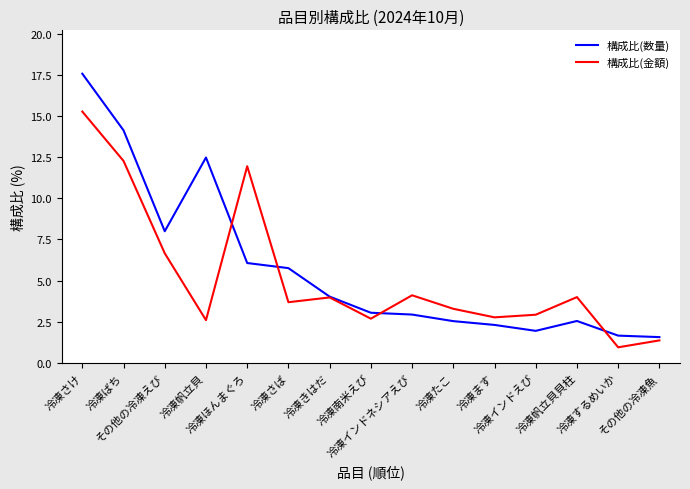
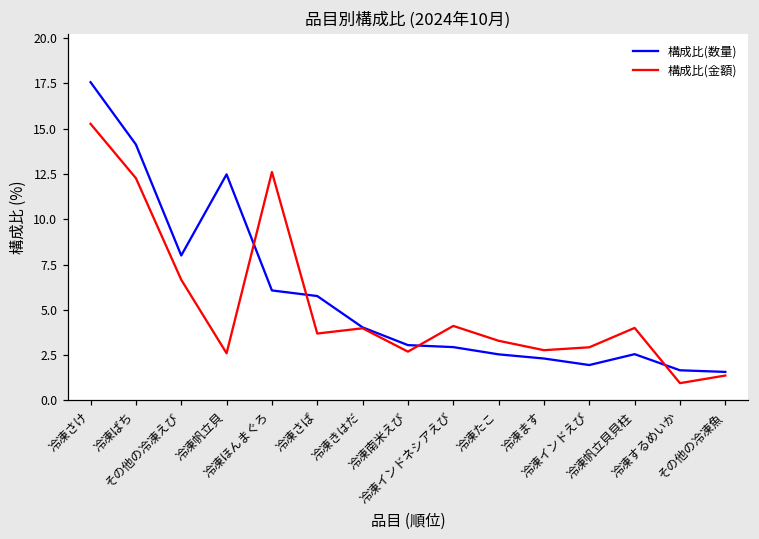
  {
    "構成比(数量)": {
      "冷凍さけ": 17.6,
      "冷凍ばち": 14.1,
      "その他の冷凍えび": 8.0,
      "冷凍帆立貝": 12.5,
      "冷凍ほんまぐろ": 6.1,
      "冷凍さば": 5.8,
      "冷凍南米えび": 3.1,
      "冷凍インドネシアえび": 2.9,
      "冷凍たこ": 2.5,
      "冷凍ます": 2.3,
      "冷凍インドえび": 2.0,
      "冷凍帆立貝貝柱": 2.6,
      "冷凍するめいか": 1.7,
      "その他の冷凍魚": 1.6
    },
    "構成比(金額)": {
      "冷凍さけ": 15.3,
      "冷凍ばち": 12.3,
      "その他の冷凍えび": 6.7,
      "冷凍帆立貝": 2.6,
-     "冷凍ほんまぐろ": 12.0,
+     "冷凍ほんまぐろ": 12.6,
      "冷凍さば": 3.7,
      "冷凍南米えび": 2.7,
      "冷凍インドネシアえび": 4.1,
      "冷凍たこ": 3.3,
      "冷凍ます": 2.8,
      "冷凍インドえび": 2.9,
      "冷凍帆立貝貝柱": 4.0,
      "冷凍するめいか": 1.0,
      "その他の冷凍魚": 1.4
    }
  }
